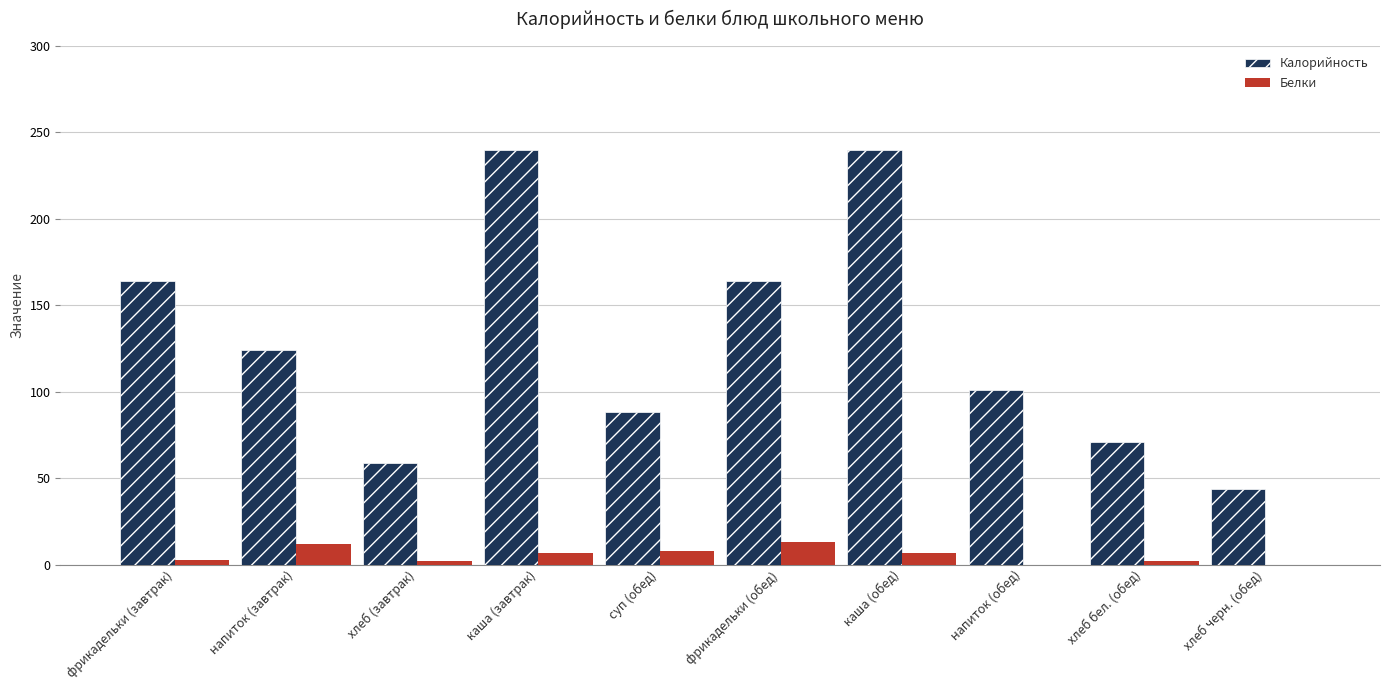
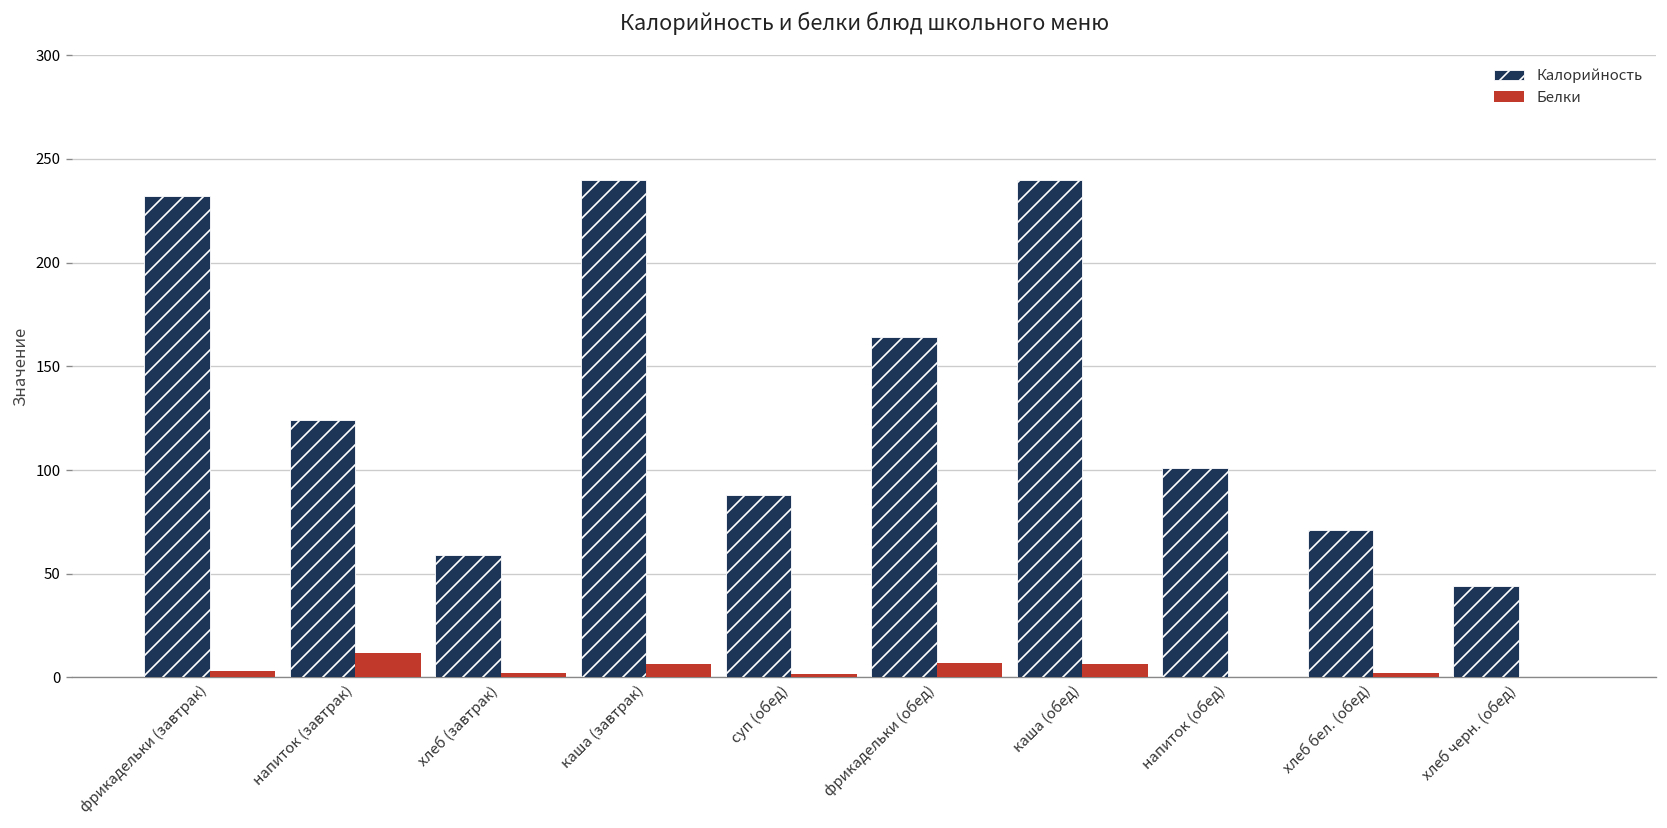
  {
    "Калорийность": {
-     "фрикадельки (завтрак)": 164,
+     "фрикадельки (завтрак)": 232,
      "напиток (завтрак)": 124,
      "хлеб (завтрак)": 59,
      "каша (завтрак)": 240,
      "суп (обед)": 88,
      "фрикадельки (обед)": 164,
      "каша (обед)": 240,
      "напиток (обед)": 101,
      "хлеб бел. (обед)": 71,
      "хлеб черн. (обед)": 44
    },
    "Белки": {
      "фрикадельки (завтрак)": 3,
      "напиток (завтрак)": 12,
      "хлеб (завтрак)": 2,
      "каша (завтрак)": 6,
-     "суп (обед)": 8,
-     "фрикадельки (обед)": 13,
+     "суп (обед)": 2,
+     "фрикадельки (обед)": 7,
      "каша (обед)": 6,
      "напиток (обед)": 0,
      "хлеб бел. (обед)": 2,
      "хлеб черн. (обед)": 0
    }
  }
